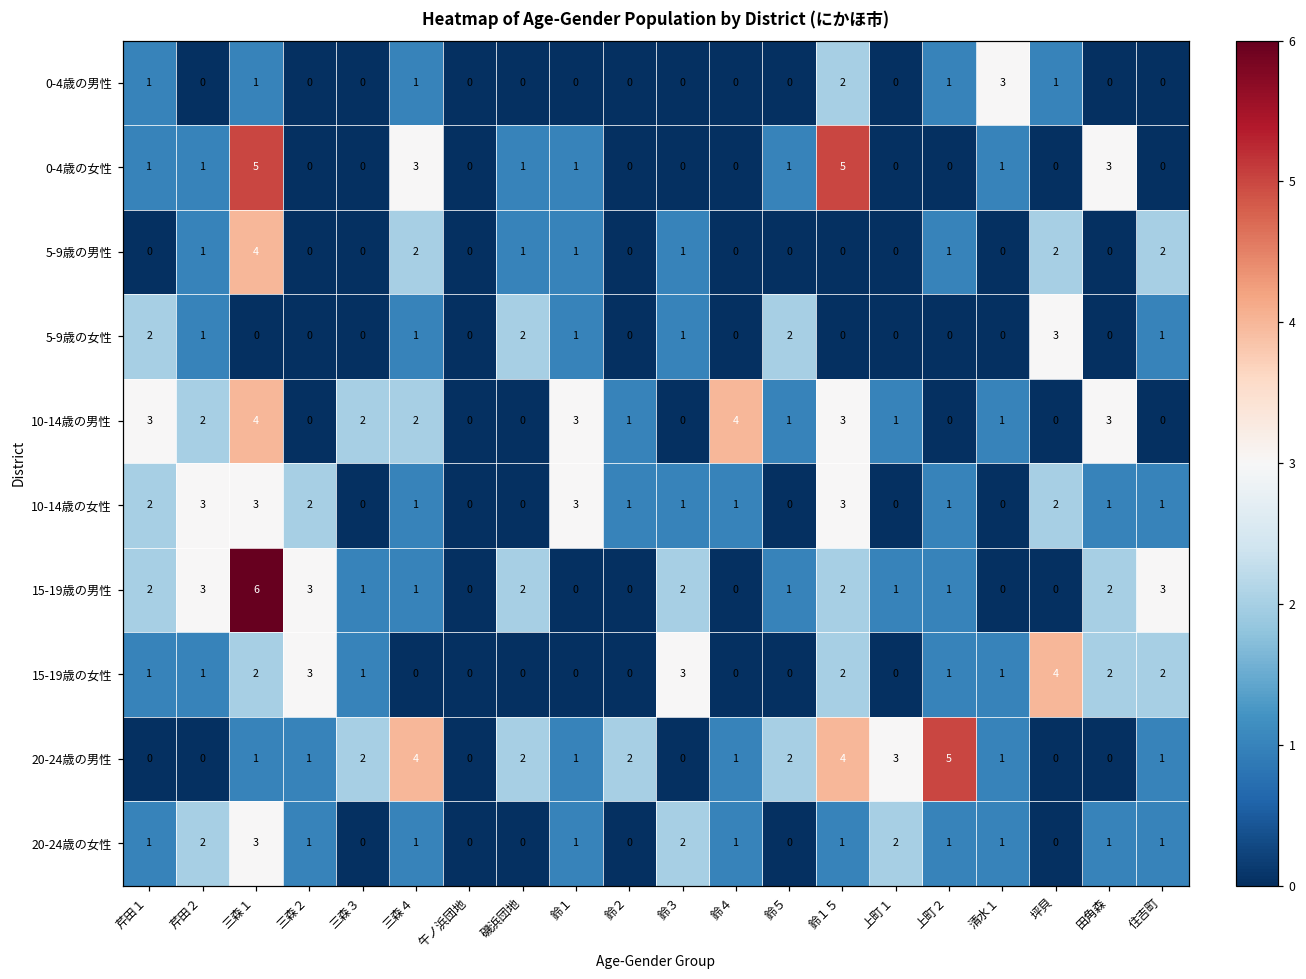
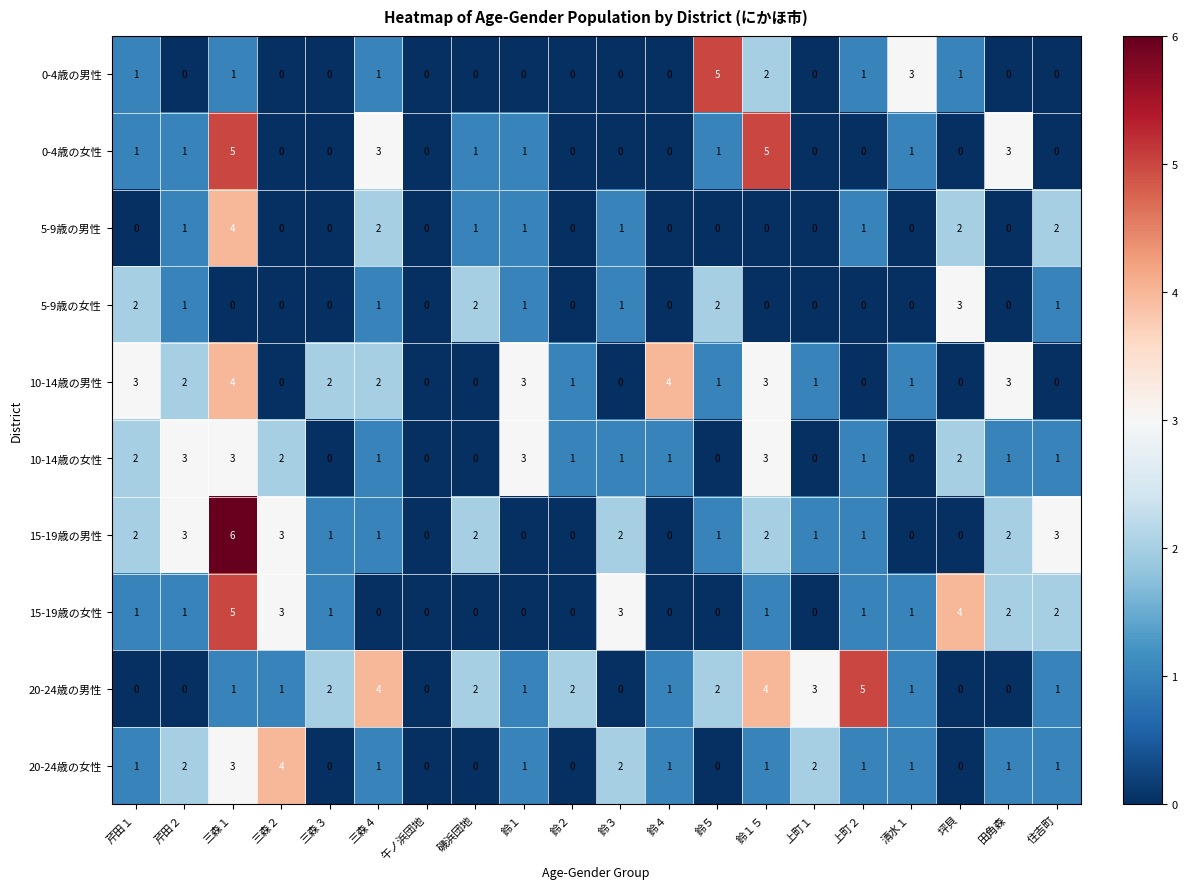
  {
    "0-4歳の男性": {
      "芹田１": 1,
      "芹田２": 0,
      "三森１": 1,
      "三森２": 0,
      "三森３": 0,
      "三森４": 1,
      "午ノ浜団地": 0,
      "磯浜団地": 0,
      "鈴１": 0,
      "鈴２": 0,
      "鈴３": 0,
      "鈴４": 0,
-     "鈴５": 0,
+     "鈴５": 5,
      "鈴１５": 2,
      "上町１": 0,
      "上町２": 1,
      "清水１": 3,
      "坪貝": 1,
      "田角森": 0,
      "住吉町": 0
    },
    "0-4歳の女性": {
      "芹田１": 1,
      "芹田２": 1,
      "三森１": 5,
      "三森２": 0,
      "三森３": 0,
      "三森４": 3,
      "午ノ浜団地": 0,
      "磯浜団地": 1,
      "鈴１": 1,
      "鈴２": 0,
      "鈴３": 0,
      "鈴４": 0,
      "鈴５": 1,
      "鈴１５": 5,
      "上町１": 0,
      "上町２": 0,
      "清水１": 1,
      "坪貝": 0,
      "田角森": 3,
      "住吉町": 0
    },
    "5-9歳の男性": {
      "芹田１": 0,
      "芹田２": 1,
      "三森１": 4,
      "三森２": 0,
      "三森３": 0,
      "三森４": 2,
      "午ノ浜団地": 0,
      "磯浜団地": 1,
      "鈴１": 1,
      "鈴２": 0,
      "鈴３": 1,
      "鈴４": 0,
      "鈴５": 0,
      "鈴１５": 0,
      "上町１": 0,
      "上町２": 1,
      "清水１": 0,
      "坪貝": 2,
      "田角森": 0,
      "住吉町": 2
    },
    "5-9歳の女性": {
      "芹田１": 2,
      "芹田２": 1,
      "三森１": 0,
      "三森２": 0,
      "三森３": 0,
      "三森４": 1,
      "午ノ浜団地": 0,
      "磯浜団地": 2,
      "鈴１": 1,
      "鈴２": 0,
      "鈴３": 1,
      "鈴４": 0,
      "鈴５": 2,
      "鈴１５": 0,
      "上町１": 0,
      "上町２": 0,
      "清水１": 0,
      "坪貝": 3,
      "田角森": 0,
      "住吉町": 1
    },
    "10-14歳の男性": {
      "芹田１": 3,
      "芹田２": 2,
      "三森１": 4,
      "三森２": 0,
      "三森３": 2,
      "三森４": 2,
      "午ノ浜団地": 0,
      "磯浜団地": 0,
      "鈴１": 3,
      "鈴２": 1,
      "鈴３": 0,
      "鈴４": 4,
      "鈴５": 1,
      "鈴１５": 3,
      "上町１": 1,
      "上町２": 0,
      "清水１": 1,
      "坪貝": 0,
      "田角森": 3,
      "住吉町": 0
    },
    "10-14歳の女性": {
      "芹田１": 2,
      "芹田２": 3,
      "三森１": 3,
      "三森２": 2,
      "三森３": 0,
      "三森４": 1,
      "午ノ浜団地": 0,
      "磯浜団地": 0,
      "鈴１": 3,
      "鈴２": 1,
      "鈴３": 1,
      "鈴４": 1,
      "鈴５": 0,
      "鈴１５": 3,
      "上町１": 0,
      "上町２": 1,
      "清水１": 0,
      "坪貝": 2,
      "田角森": 1,
      "住吉町": 1
    },
    "15-19歳の男性": {
      "芹田１": 2,
      "芹田２": 3,
      "三森１": 6,
      "三森２": 3,
      "三森３": 1,
      "三森４": 1,
      "午ノ浜団地": 0,
      "磯浜団地": 2,
      "鈴１": 0,
      "鈴２": 0,
      "鈴３": 2,
      "鈴４": 0,
      "鈴５": 1,
      "鈴１５": 2,
      "上町１": 1,
      "上町２": 1,
      "清水１": 0,
      "坪貝": 0,
      "田角森": 2,
      "住吉町": 3
    },
    "15-19歳の女性": {
      "芹田１": 1,
      "芹田２": 1,
-     "三森１": 2,
+     "三森１": 5,
      "三森２": 3,
      "三森３": 1,
      "三森４": 0,
      "午ノ浜団地": 0,
      "磯浜団地": 0,
      "鈴１": 0,
      "鈴２": 0,
      "鈴３": 3,
      "鈴４": 0,
      "鈴５": 0,
-     "鈴１５": 2,
+     "鈴１５": 1,
      "上町１": 0,
      "上町２": 1,
      "清水１": 1,
      "坪貝": 4,
      "田角森": 2,
      "住吉町": 2
    },
    "20-24歳の男性": {
      "芹田１": 0,
      "芹田２": 0,
      "三森１": 1,
      "三森２": 1,
      "三森３": 2,
      "三森４": 4,
      "午ノ浜団地": 0,
      "磯浜団地": 2,
      "鈴１": 1,
      "鈴２": 2,
      "鈴３": 0,
      "鈴４": 1,
      "鈴５": 2,
      "鈴１５": 4,
      "上町１": 3,
      "上町２": 5,
      "清水１": 1,
      "坪貝": 0,
      "田角森": 0,
      "住吉町": 1
    },
    "20-24歳の女性": {
      "芹田１": 1,
      "芹田２": 2,
      "三森１": 3,
-     "三森２": 1,
+     "三森２": 4,
      "三森３": 0,
      "三森４": 1,
      "午ノ浜団地": 0,
      "磯浜団地": 0,
      "鈴１": 1,
      "鈴２": 0,
      "鈴３": 2,
      "鈴４": 1,
      "鈴５": 0,
      "鈴１５": 1,
      "上町１": 2,
      "上町２": 1,
      "清水１": 1,
      "坪貝": 0,
      "田角森": 1,
      "住吉町": 1
    }
  }
